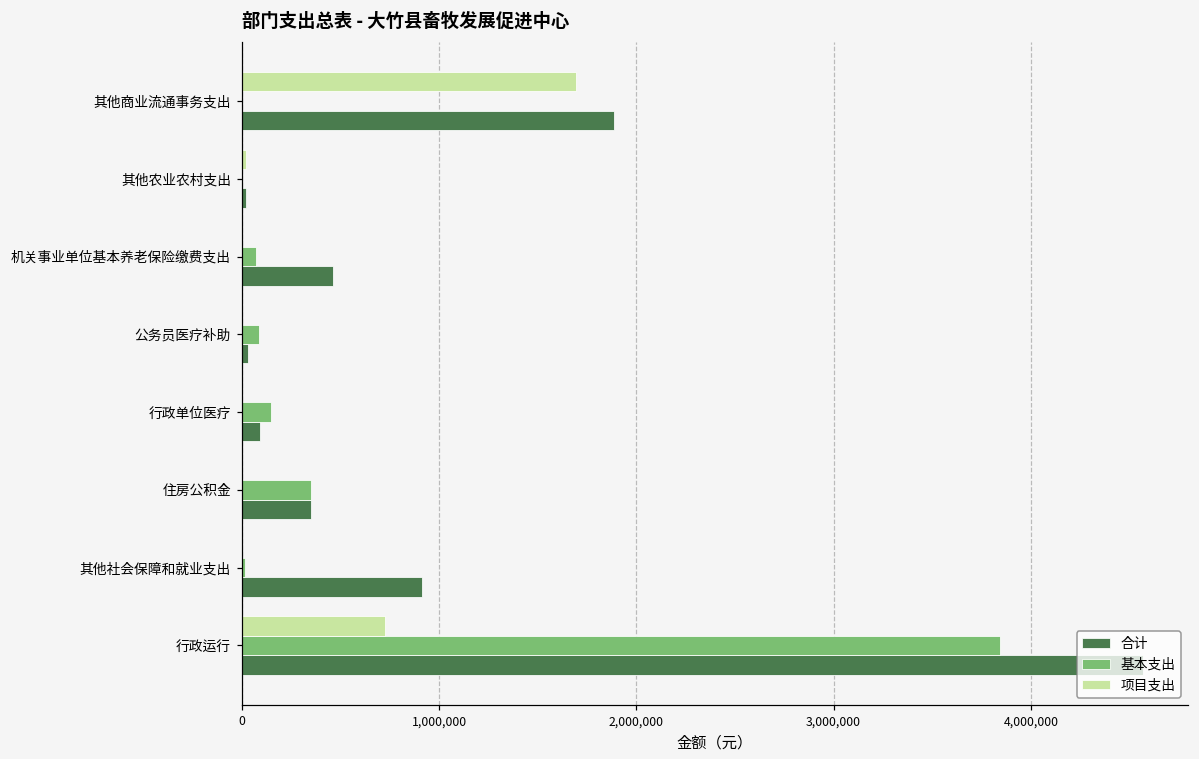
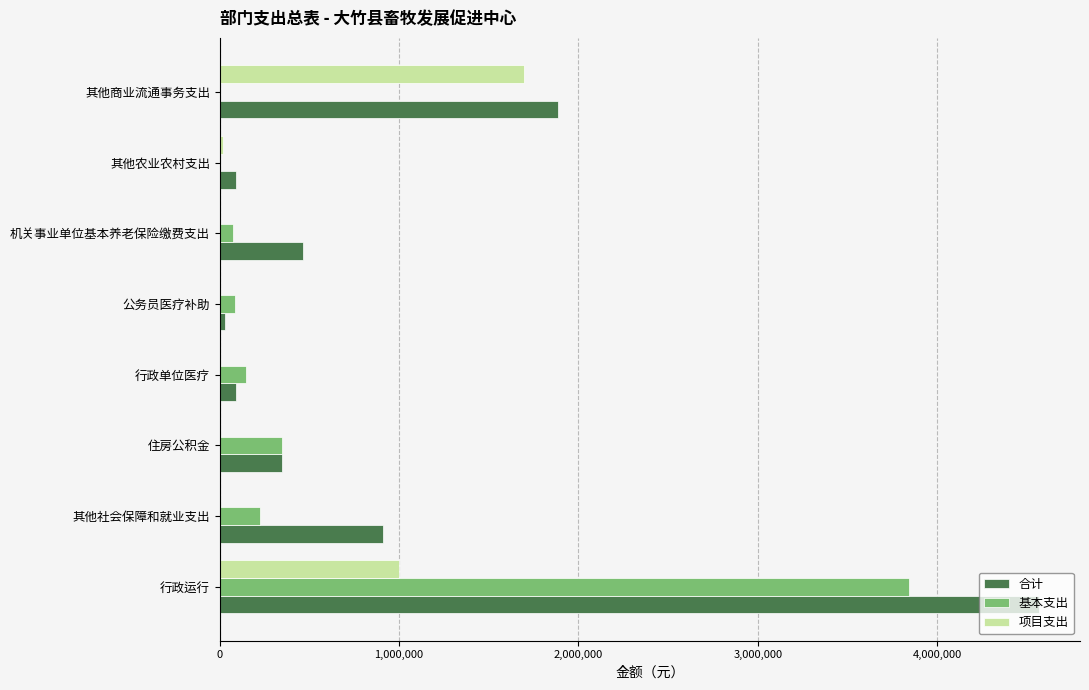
  {
    "合计": {
      "其他商业流通事务支出": "1,890,000",
-     "其他农业农村支出": "20,000",
+     "其他农业农村支出": "90,000",
      "机关事业单位基本养老保险缴费支出": "470,000",
      "公务员医疗补助": "30,000",
      "行政单位医疗": "90,000",
      "住房公积金": "350,000",
      "其他社会保障和就业支出": "910,000"
    },
    "基本支出": {
      "其他商业流通事务支出": "0",
      "其他农业农村支出": "0",
      "机关事业单位基本养老保险缴费支出": "70,000",
      "公务员医疗补助": "90,000",
      "行政单位医疗": "150,000",
      "住房公积金": "350,000",
-     "其他社会保障和就业支出": "20,000",
+     "其他社会保障和就业支出": "220,000",
      "行政运行": "3,840,000"
    },
    "项目支出": {
      "其他商业流通事务支出": "1,690,000",
      "其他农业农村支出": "20,000",
      "机关事业单位基本养老保险缴费支出": "0",
      "公务员医疗补助": "0",
      "行政单位医疗": "0",
      "住房公积金": "0",
      "其他社会保障和就业支出": "0",
-     "行政运行": "720,000"
+     "行政运行": "1,000,000"
    }
  }
